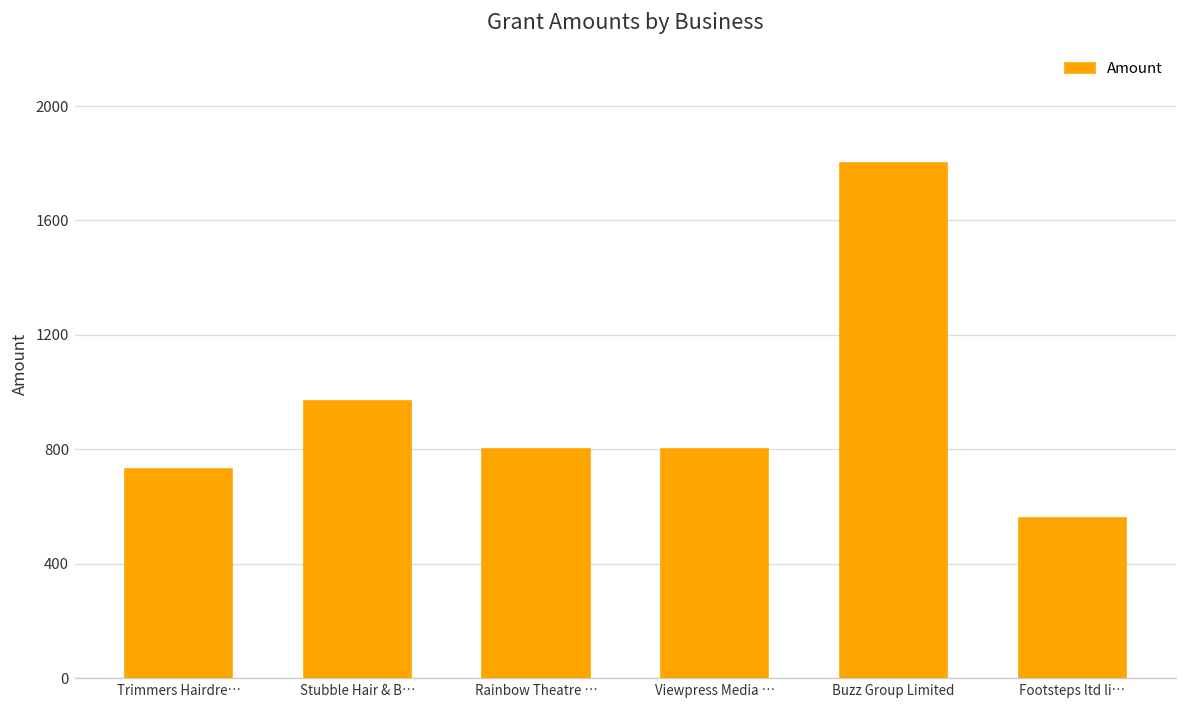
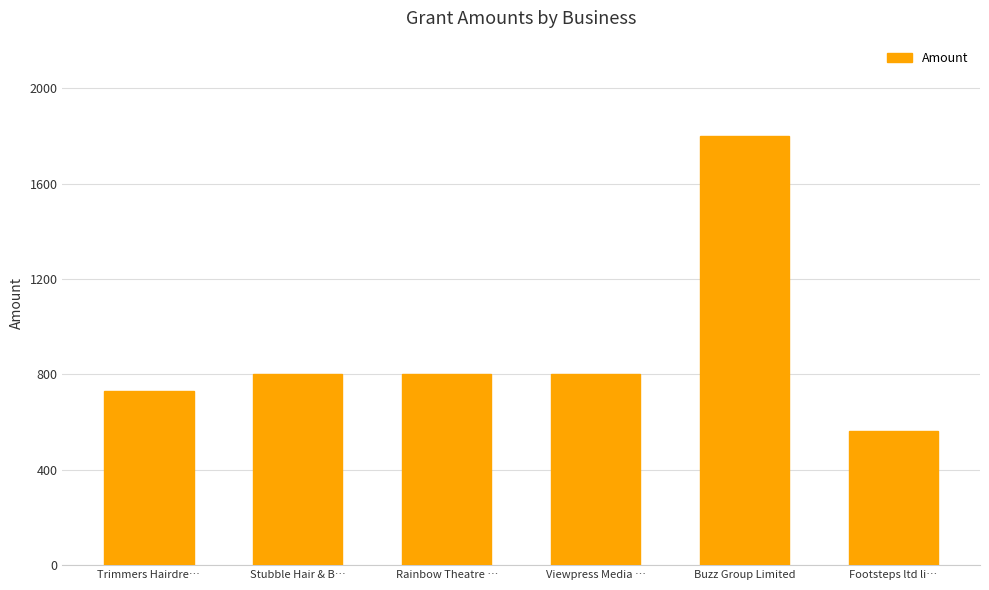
  {
    "Trimmers Hairdre…": 730,
-   "Stubble Hair & B…": 970,
+   "Stubble Hair & B…": 800,
    "Rainbow Theatre …": 800,
    "Viewpress Media …": 800,
    "Buzz Group Limited": 1800,
    "Footsteps ltd li…": 560
  }
